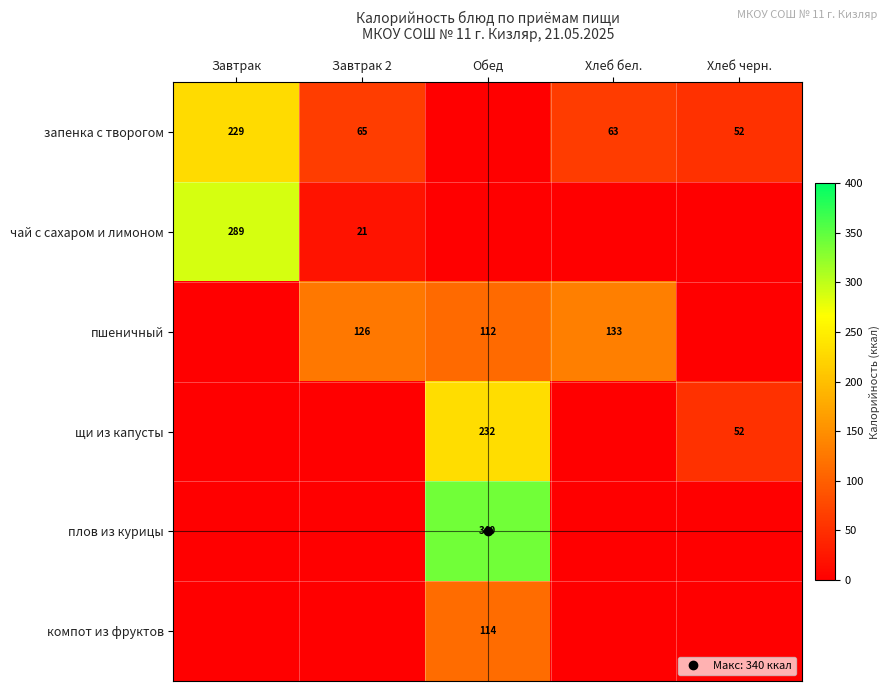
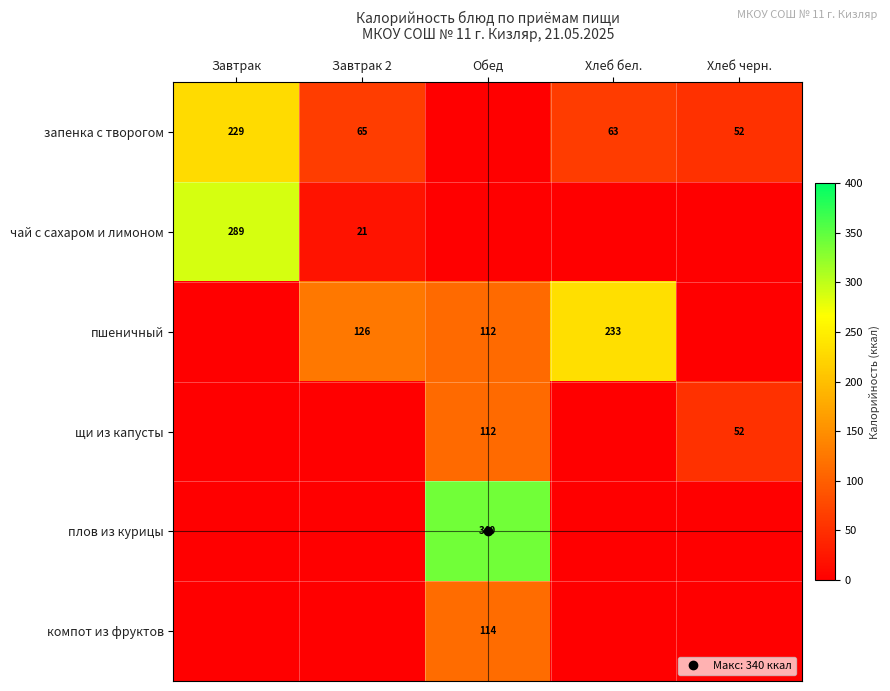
  {
    "запенка с творогом": {
      "Завтрак": 229,
      "Завтрак 2": 65,
      "Хлеб бел.": 63,
      "Хлеб черн.": 52
    },
    "чай с сахаром и лимоном": {
      "Завтрак": 289,
      "Завтрак 2": 21
    },
    "пшеничный": {
      "Завтрак 2": 126,
      "Обед": 112,
-     "Хлеб бел.": 133
+     "Хлеб бел.": 233
    },
    "щи из капусты": {
-     "Обед": 232,
+     "Обед": 112,
      "Хлеб черн.": 52
    },
    "компот из фруктов": {
      "Обед": 114
    }
  }
